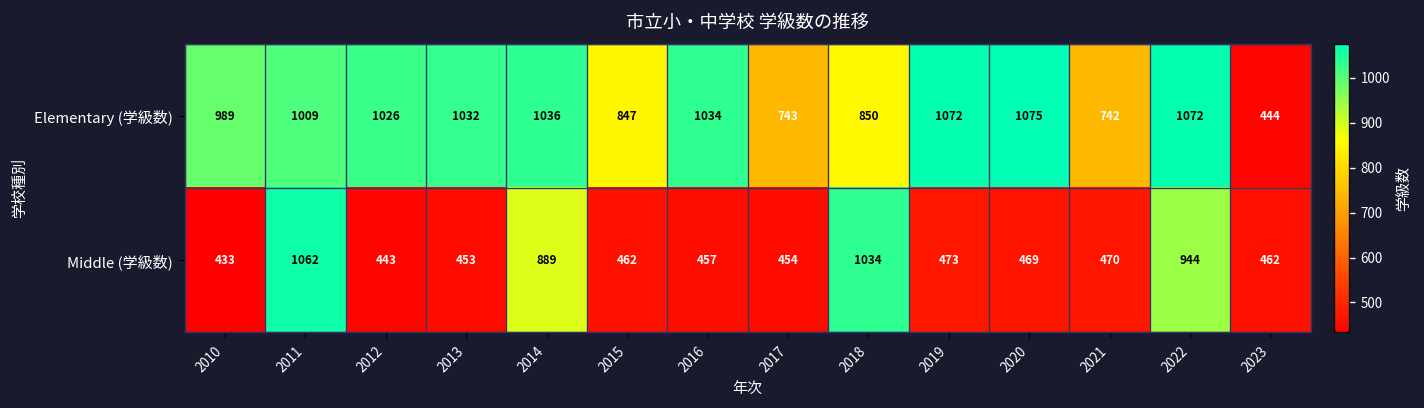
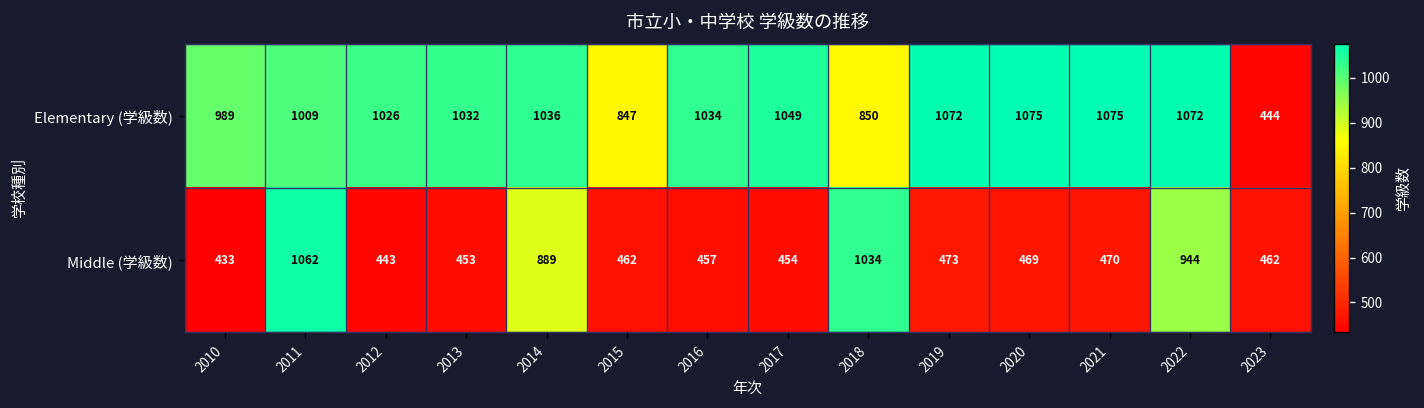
  {
    "Elementary (学級数)": {
      "2010": 989,
      "2011": 1009,
      "2012": 1026,
      "2013": 1032,
      "2014": 1036,
      "2015": 847,
      "2016": 1034,
-     "2017": 743,
+     "2017": 1049,
      "2018": 850,
      "2019": 1072,
      "2020": 1075,
-     "2021": 742,
+     "2021": 1075,
      "2022": 1072,
      "2023": 444
    },
    "Middle (学級数)": {
      "2010": 433,
      "2011": 1062,
      "2012": 443,
      "2013": 453,
      "2014": 889,
      "2015": 462,
      "2016": 457,
      "2017": 454,
      "2018": 1034,
      "2019": 473,
      "2020": 469,
      "2021": 470,
      "2022": 944,
      "2023": 462
    }
  }
